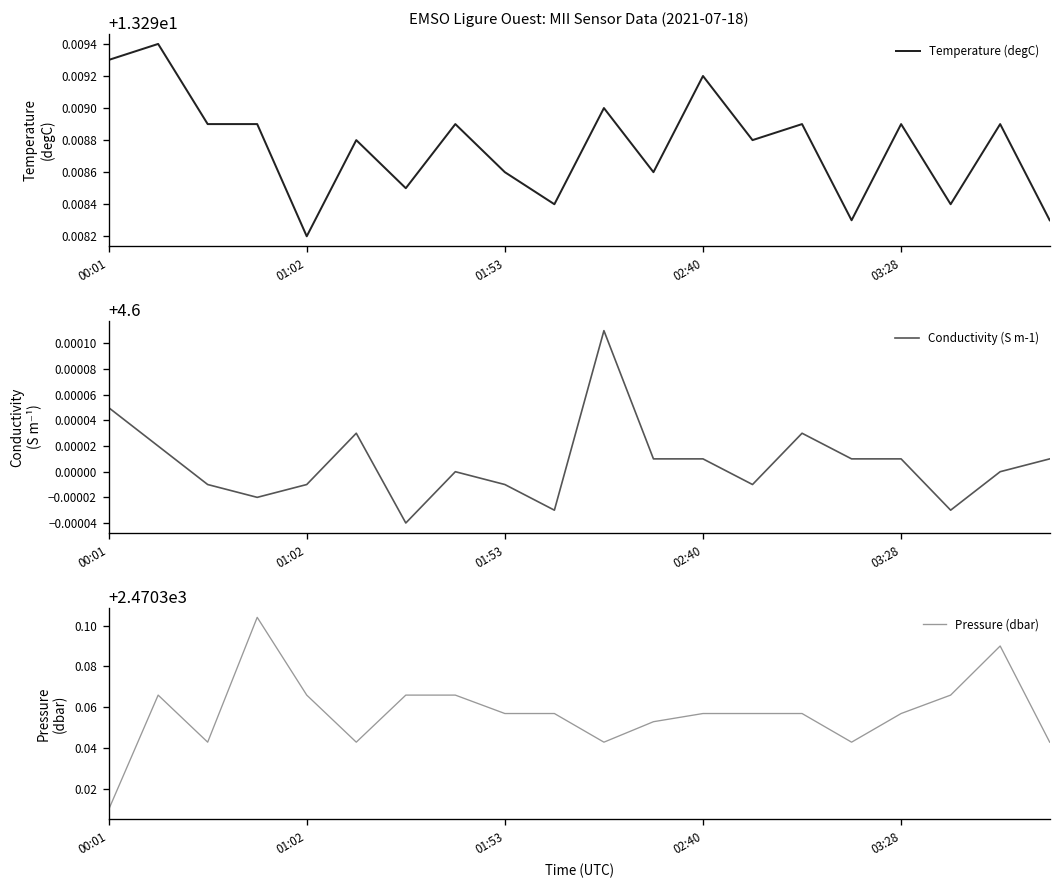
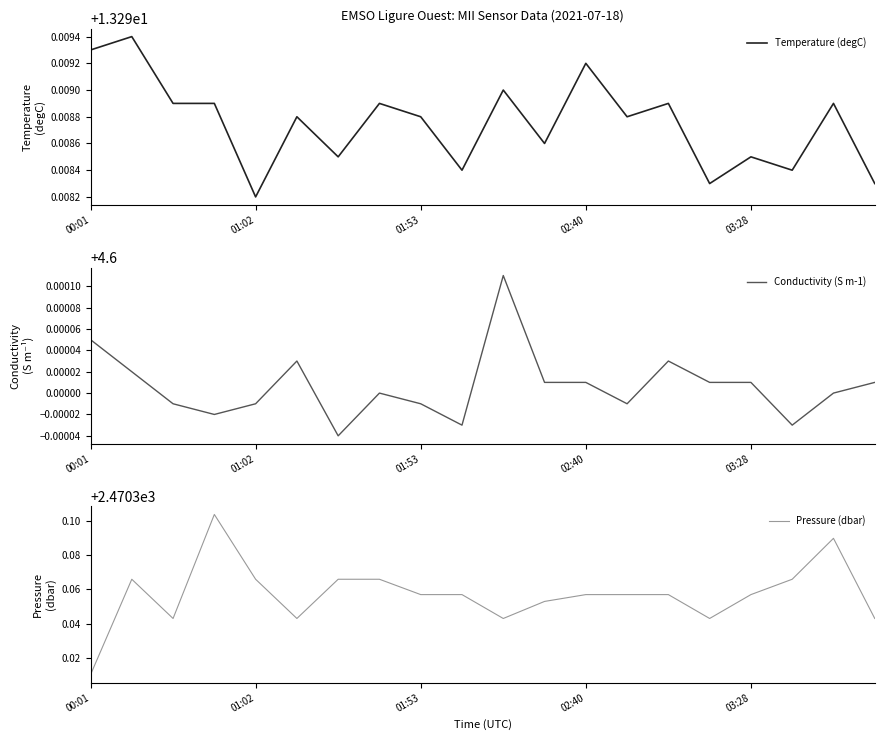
  {
    "EMSO Ligure Ouest: MII Sensor Data (2021-07-18)": {
      "00:01": 13.2993,
      "01:02": 13.2982,
-     "01:53": 13.2986,
+     "01:53": 13.2988,
      "02:40": 13.2992,
-     "03:28": 13.2989
+     "03:28": 13.2985
    }
  }
